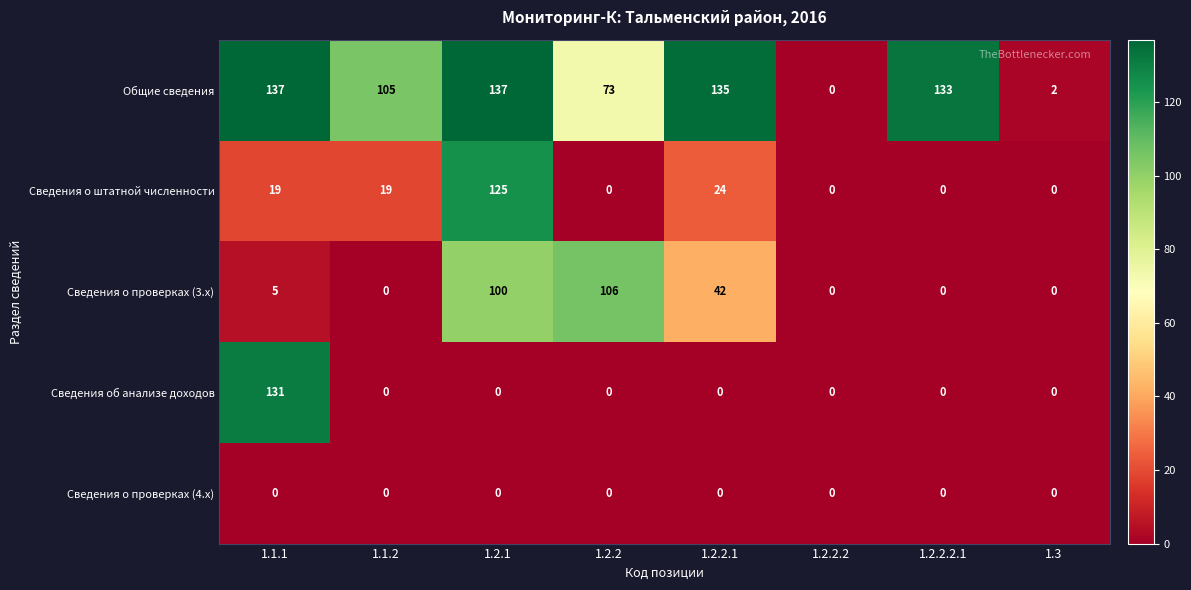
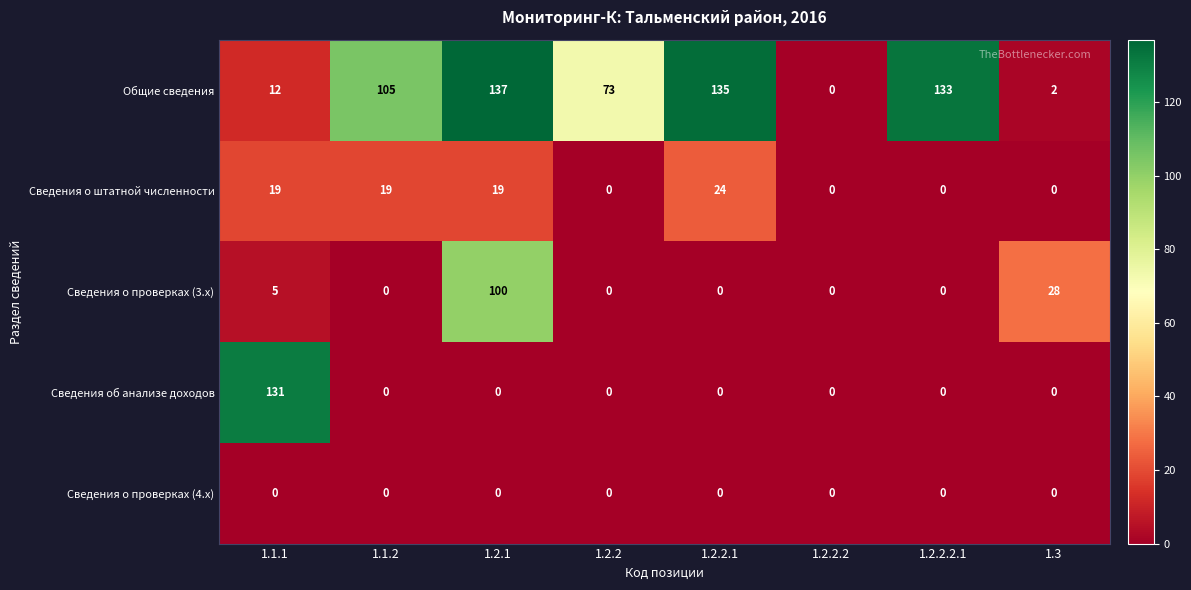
  {
    "Общие сведения": {
-     "1.1.1": 137,
+     "1.1.1": 12,
      "1.1.2": 105,
      "1.2.1": 137,
      "1.2.2": 73,
      "1.2.2.1": 135,
      "1.2.2.2": 0,
      "1.2.2.2.1": 133
    },
    "Сведения о штатной численности": {
      "1.1.1": 19,
      "1.1.2": 19,
-     "1.2.1": 125,
+     "1.2.1": 19,
      "1.2.2": 0,
      "1.2.2.1": 24,
      "1.2.2.2": 0,
      "1.2.2.2.1": 0,
      "1.3": 0
    },
    "Сведения о проверках (3.x)": {
      "1.1.1": 5,
      "1.1.2": 0,
      "1.2.1": 100,
-     "1.2.2": 106,
-     "1.2.2.1": 42,
+     "1.2.2": 0,
+     "1.2.2.1": 0,
      "1.2.2.2": 0,
      "1.2.2.2.1": 0,
-     "1.3": 0
+     "1.3": 28
    },
    "Сведения об анализе доходов": {
      "1.1.1": 131,
      "1.1.2": 0,
      "1.2.1": 0,
      "1.2.2": 0,
      "1.2.2.1": 0,
      "1.2.2.2": 0,
      "1.2.2.2.1": 0,
      "1.3": 0
    },
    "Сведения о проверках (4.x)": {
      "1.1.1": 0,
      "1.1.2": 0,
      "1.2.1": 0,
      "1.2.2": 0,
      "1.2.2.1": 0,
      "1.2.2.2": 0,
      "1.2.2.2.1": 0,
      "1.3": 0
    }
  }
